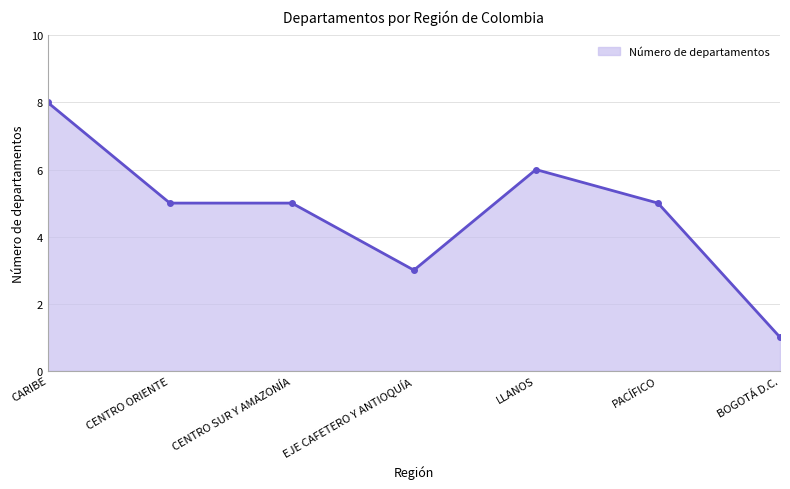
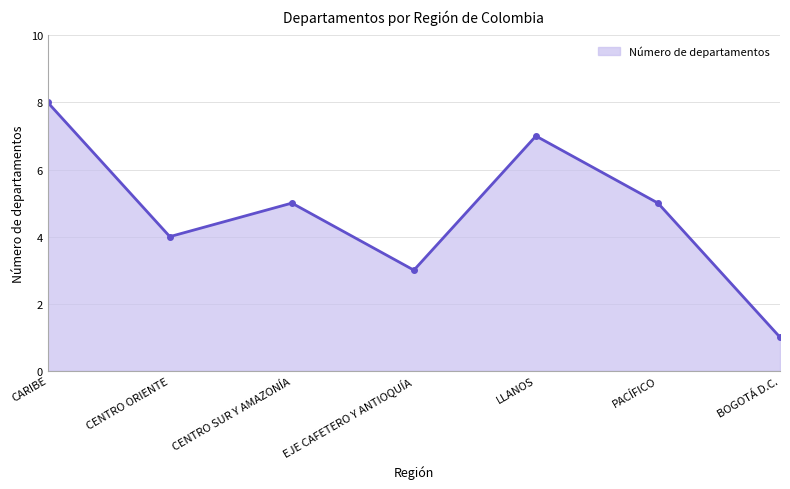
  {
    "CARIBE": 8,
-   "CENTRO ORIENTE": 5,
+   "CENTRO ORIENTE": 4,
    "CENTRO SUR Y AMAZONÍA": 5,
    "EJE CAFETERO Y ANTIOQUÍA": 3,
-   "LLANOS": 6,
+   "LLANOS": 7,
    "PACÍFICO": 5,
    "BOGOTÁ D.C.": 1
  }
